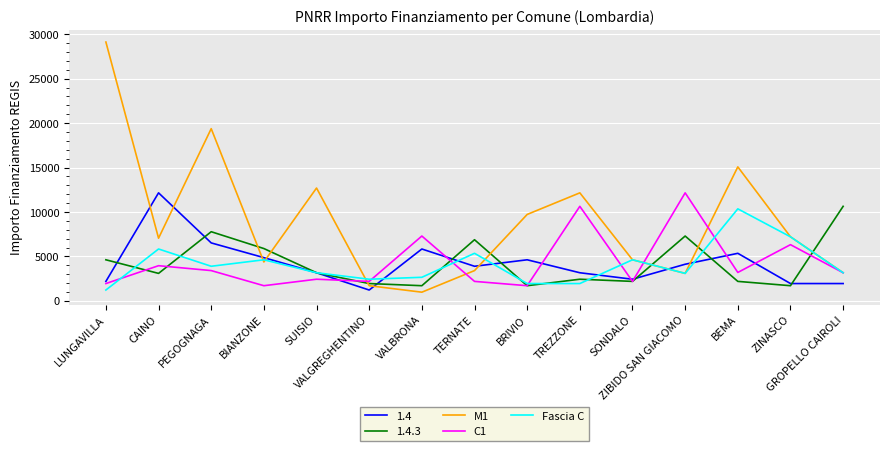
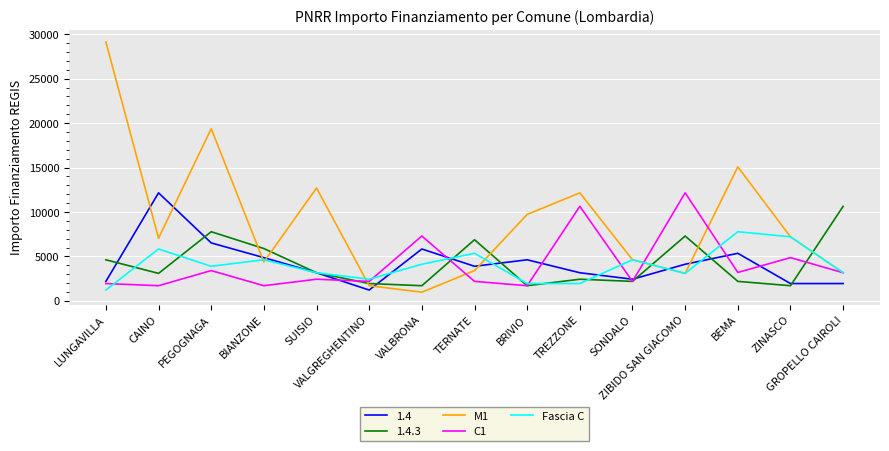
  {
    "1.4": {
      "CAINO": 12000,
      "PEGOGNAGA": 7000,
      "VALGREGHENTINO": 1000,
      "VALBRONA": 6000,
      "TERNATE": 4000,
      "BRIVIO": 5000,
      "TREZZONE": 3000,
      "ZIBIDO SAN GIACOMO": 4000,
      "BEMA": 5000,
      "GROPELLO CAIROLI": 2000
    },
    "1.4.3": {
      "LUNGAVILLA": 5000,
      "CAINO": 3000,
      "PEGOGNAGA": 8000,
      "BIANZONE": 6000,
      "VALBRONA": 2000,
      "TERNATE": 7000,
      "TREZZONE": 2000,
      "ZIBIDO SAN GIACOMO": 7000,
      "BEMA": 2000,
      "GROPELLO CAIROLI": 11000
    },
    "M1": {
      "LUNGAVILLA": 29000,
      "CAINO": 7000,
      "PEGOGNAGA": 19000,
      "SUISIO": 13000,
      "VALBRONA": 1000,
      "TERNATE": 3000,
      "BRIVIO": 10000,
      "TREZZONE": 12000,
      "BEMA": 15000
    },
    "C1": {
-     "CAINO": 4000,
+     "CAINO": 2000,
      "PEGOGNAGA": 3000,
      "BIANZONE": 2000,
      "SUISIO": 2000,
      "VALBRONA": 7000,
      "TERNATE": 2000,
      "TREZZONE": 11000,
      "ZIBIDO SAN GIACOMO": 12000,
      "BEMA": 3000,
-     "ZINASCO": 6000
+     "ZINASCO": 5000
    },
    "Fascia C": {
      "LUNGAVILLA": 1000,
      "CAINO": 6000,
      "PEGOGNAGA": 4000,
-     "VALBRONA": 3000,
+     "VALBRONA": 4000,
      "TERNATE": 5000,
      "TREZZONE": 2000,
-     "BEMA": 10000
+     "BEMA": 8000
    }
  }
